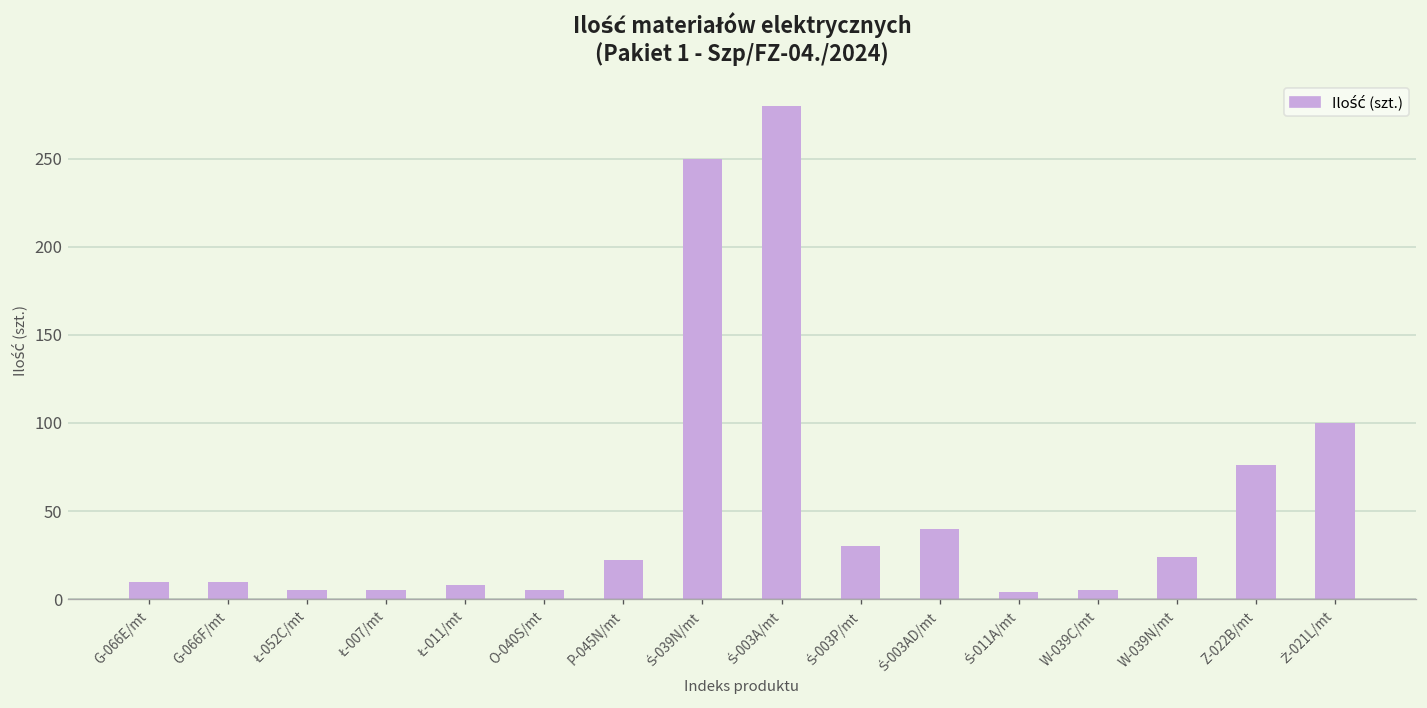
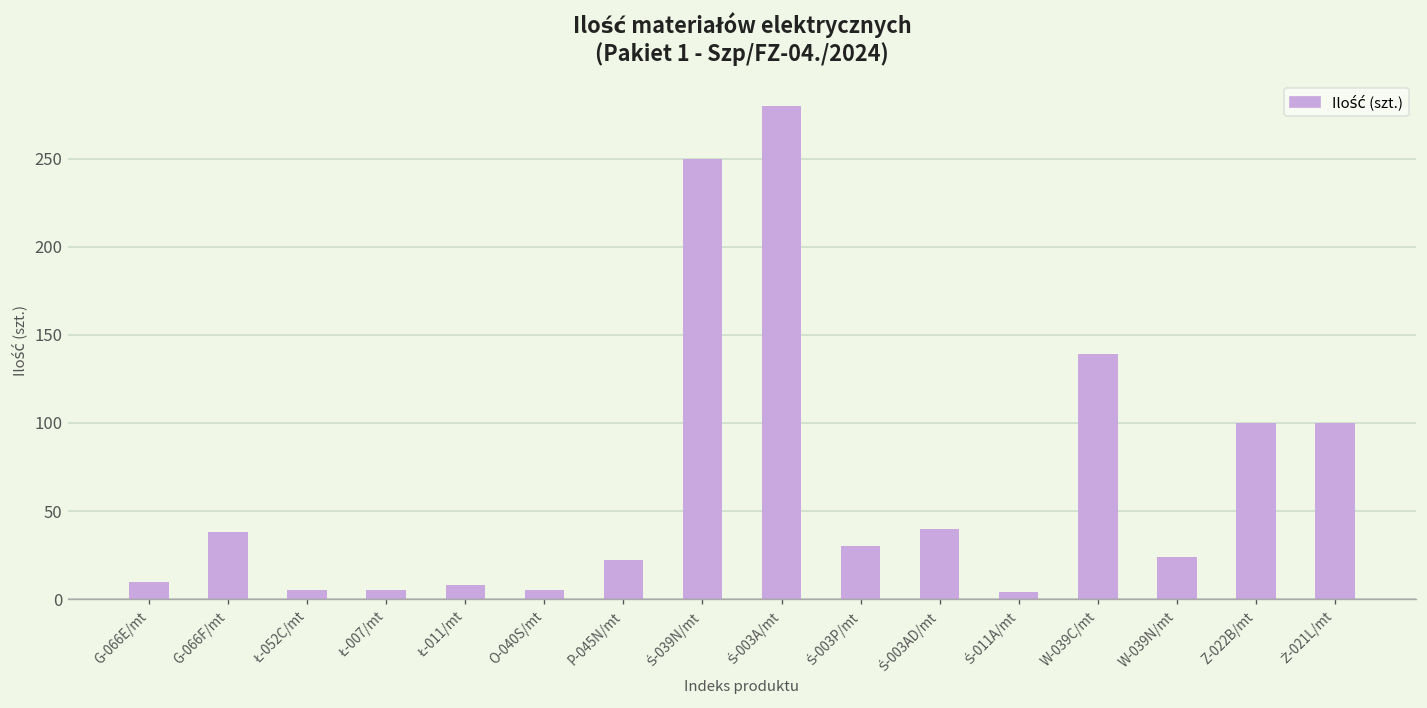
  {
    "G-066E/mt": 10,
-   "G-066F/mt": 10,
+   "G-066F/mt": 38,
    "Ł-052C/mt": 5,
    "Ł-007/mt": 5,
    "Ł-011/mt": 8,
    "O-040S/mt": 5,
    "P-045N/mt": 22,
    "Ś-039N/mt": 250,
    "Ś-003A/mt": 280,
    "Ś-003P/mt": 30,
    "Ś-003AD/mt": 40,
    "Ś-011A/mt": 4,
-   "W-039C/mt": 5,
+   "W-039C/mt": 139,
    "W-039N/mt": 24,
-   "Z-022B/mt": 76,
+   "Z-022B/mt": 100,
    "Ż-021L/mt": 100
  }
